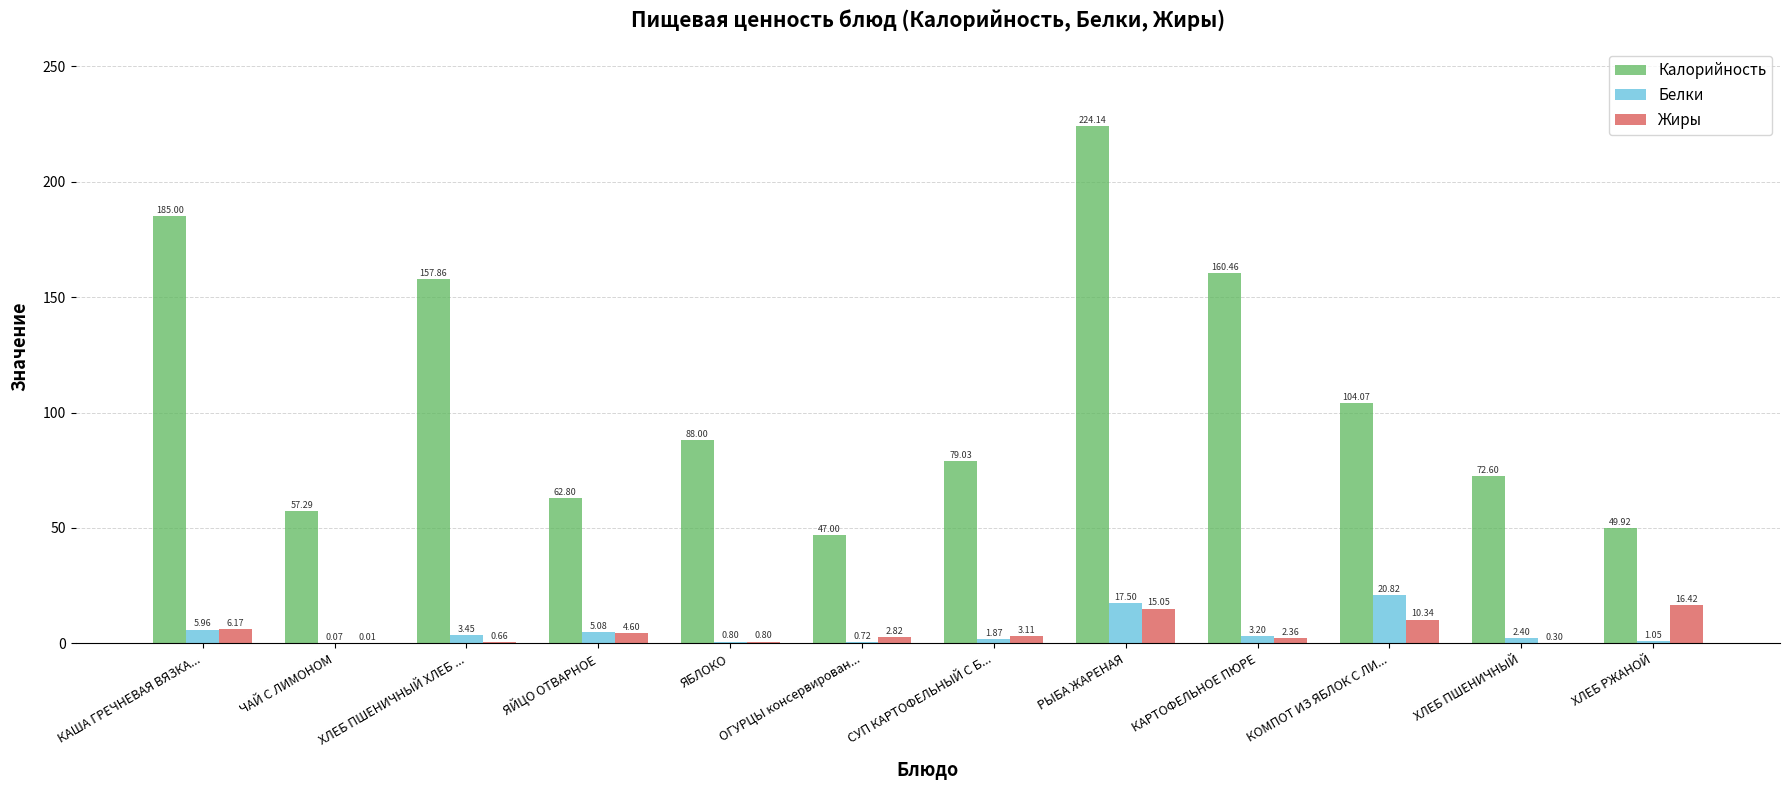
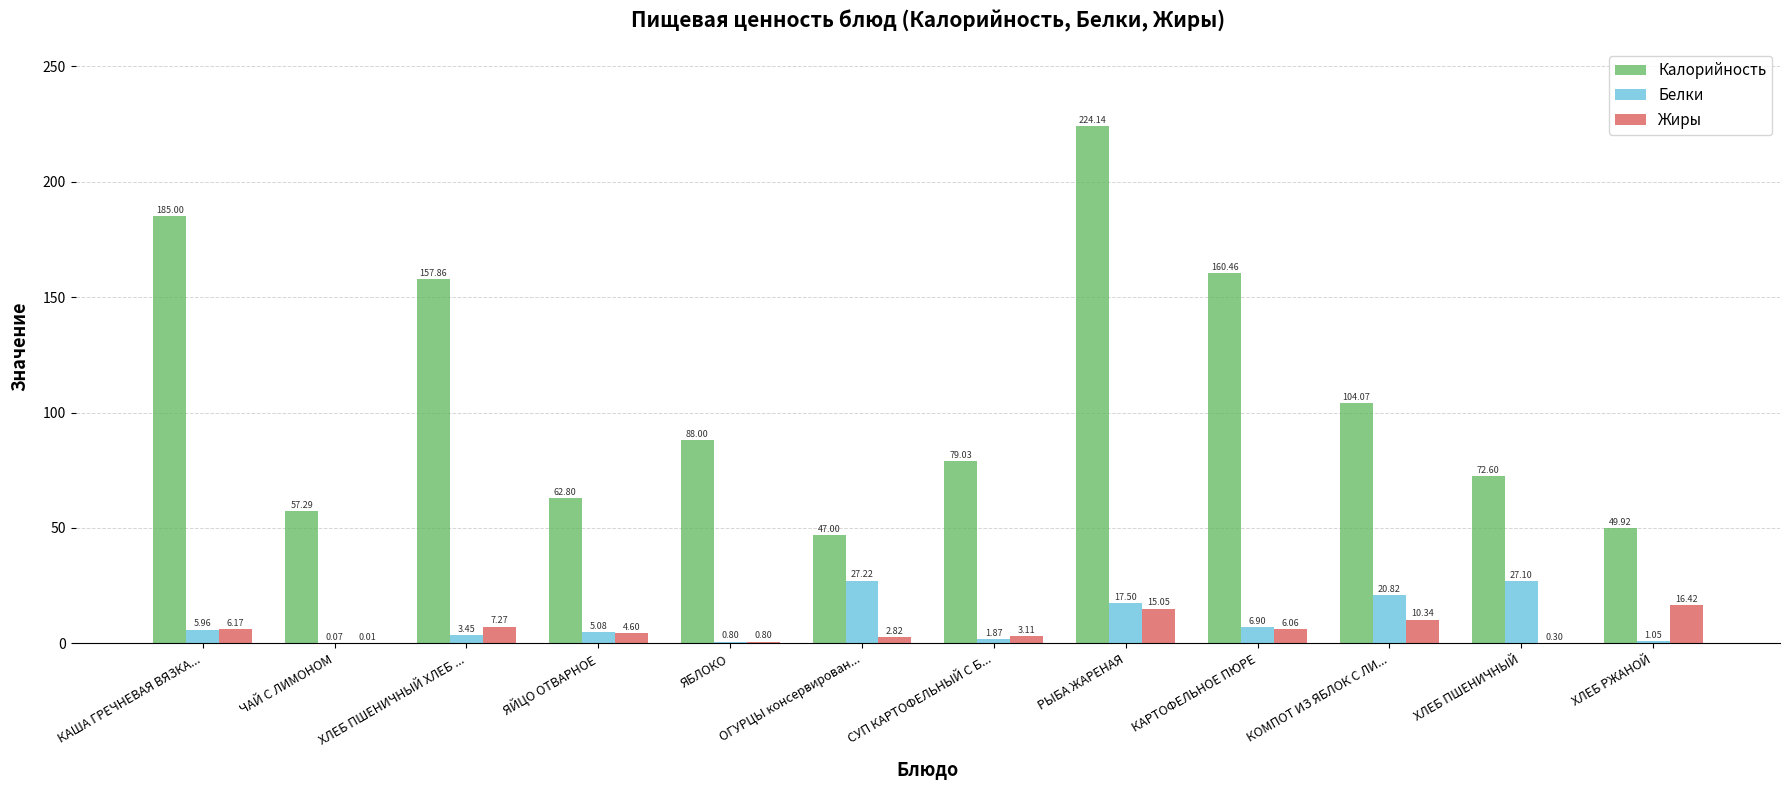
  {
    "Калорийность": {
      "КАША ГРЕЧНЕВАЯ ВЯЗКА...": 185.00,
      "ЧАЙ С ЛИМОНОМ": 57.29,
      "ХЛЕБ ПШЕНИЧНЫЙ ХЛЕБ ...": 157.86,
      "ЯЙЦО ОТВАРНОЕ": 62.80,
      "ЯБЛОКО": 88.00,
      "ОГУРЦЫ консервирован...": 47.00,
      "СУП КАРТОФЕЛЬНЫЙ С Б...": 79.03,
      "РЫБА ЖАРЕНАЯ": 224.14,
      "КАРТОФЕЛЬНОЕ ПЮРЕ": 160.46,
      "КОМПОТ ИЗ ЯБЛОК С ЛИ...": 104.07,
      "ХЛЕБ ПШЕНИЧНЫЙ": 72.60,
      "ХЛЕБ РЖАНОЙ": 49.92
    },
    "Белки": {
      "КАША ГРЕЧНЕВАЯ ВЯЗКА...": 5.96,
      "ЧАЙ С ЛИМОНОМ": 0.07,
      "ХЛЕБ ПШЕНИЧНЫЙ ХЛЕБ ...": 3.45,
      "ЯЙЦО ОТВАРНОЕ": 5.08,
      "ЯБЛОКО": 0.80,
-     "ОГУРЦЫ консервирован...": 0.72,
+     "ОГУРЦЫ консервирован...": 27.22,
      "СУП КАРТОФЕЛЬНЫЙ С Б...": 1.87,
      "РЫБА ЖАРЕНАЯ": 17.50,
-     "КАРТОФЕЛЬНОЕ ПЮРЕ": 3.20,
+     "КАРТОФЕЛЬНОЕ ПЮРЕ": 6.90,
      "КОМПОТ ИЗ ЯБЛОК С ЛИ...": 20.82,
-     "ХЛЕБ ПШЕНИЧНЫЙ": 2.40,
+     "ХЛЕБ ПШЕНИЧНЫЙ": 27.10,
      "ХЛЕБ РЖАНОЙ": 1.05
    },
    "Жиры": {
      "КАША ГРЕЧНЕВАЯ ВЯЗКА...": 6.17,
      "ЧАЙ С ЛИМОНОМ": 0.01,
-     "ХЛЕБ ПШЕНИЧНЫЙ ХЛЕБ ...": 0.66,
+     "ХЛЕБ ПШЕНИЧНЫЙ ХЛЕБ ...": 7.27,
      "ЯЙЦО ОТВАРНОЕ": 4.60,
      "ЯБЛОКО": 0.80,
      "ОГУРЦЫ консервирован...": 2.82,
      "СУП КАРТОФЕЛЬНЫЙ С Б...": 3.11,
      "РЫБА ЖАРЕНАЯ": 15.05,
-     "КАРТОФЕЛЬНОЕ ПЮРЕ": 2.36,
+     "КАРТОФЕЛЬНОЕ ПЮРЕ": 6.06,
      "КОМПОТ ИЗ ЯБЛОК С ЛИ...": 10.34,
      "ХЛЕБ ПШЕНИЧНЫЙ": 0.30,
      "ХЛЕБ РЖАНОЙ": 16.42
    }
  }
